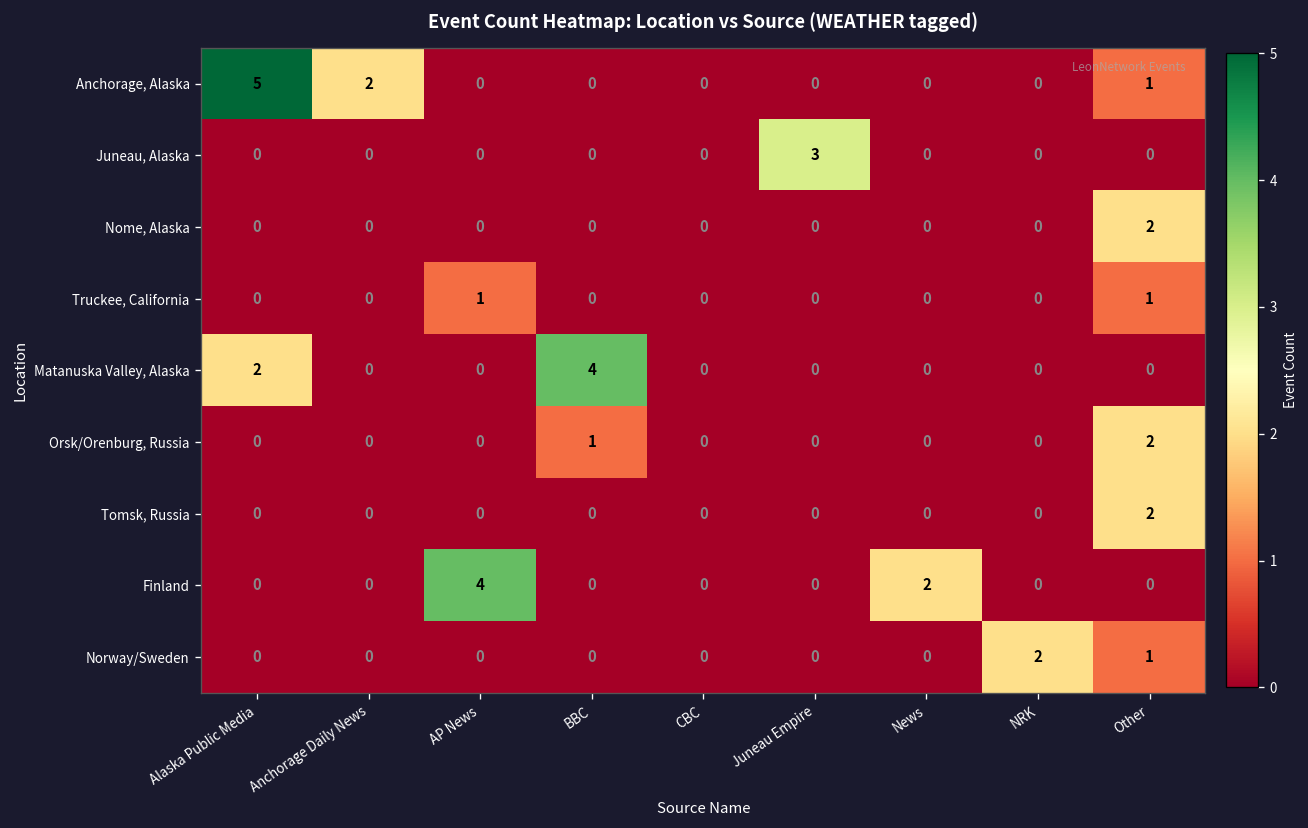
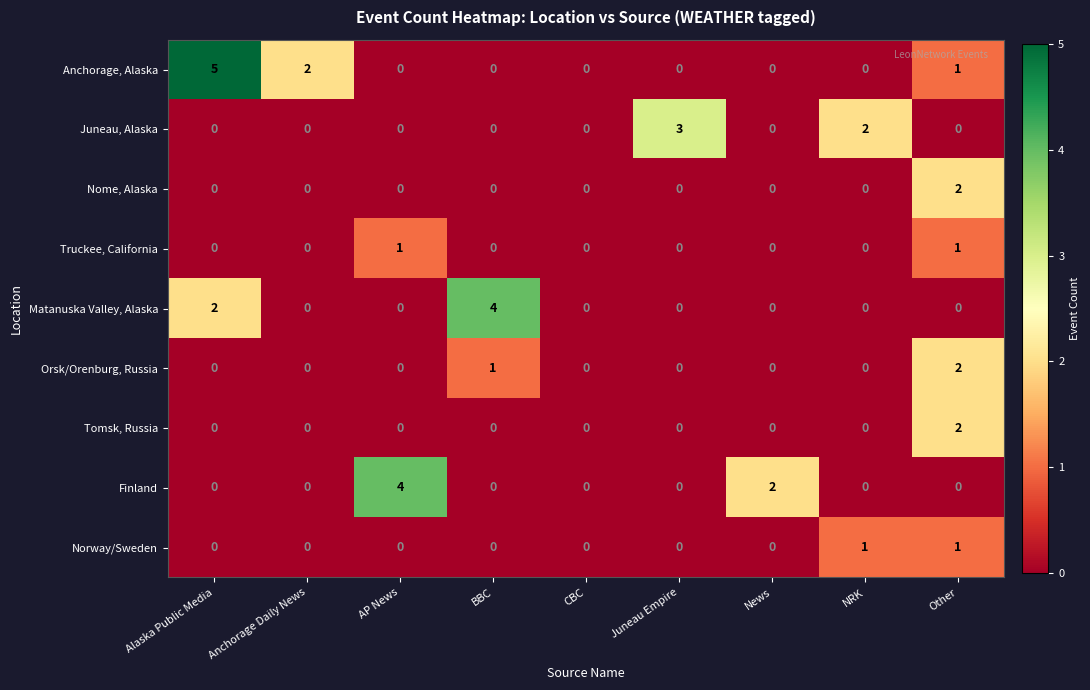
  {
    "Anchorage, Alaska": {
      "Alaska Public Media": 5,
      "Anchorage Daily News": 2,
      "AP News": 0,
      "BBC": 0,
      "CBC": 0,
      "Juneau Empire": 0,
      "News": 0,
      "NRK": 0
    },
    "Juneau, Alaska": {
      "Alaska Public Media": 0,
      "Anchorage Daily News": 0,
      "AP News": 0,
      "BBC": 0,
      "CBC": 0,
      "Juneau Empire": 3,
      "News": 0,
-     "NRK": 0,
+     "NRK": 2,
      "Other": 0
    },
    "Nome, Alaska": {
      "Alaska Public Media": 0,
      "Anchorage Daily News": 0,
      "AP News": 0,
      "BBC": 0,
      "CBC": 0,
      "Juneau Empire": 0,
      "News": 0,
      "NRK": 0,
      "Other": 2
    },
    "Truckee, California": {
      "Alaska Public Media": 0,
      "Anchorage Daily News": 0,
      "AP News": 1,
      "BBC": 0,
      "CBC": 0,
      "Juneau Empire": 0,
      "News": 0,
      "NRK": 0,
      "Other": 1
    },
    "Matanuska Valley, Alaska": {
      "Alaska Public Media": 2,
      "Anchorage Daily News": 0,
      "AP News": 0,
      "BBC": 4,
      "CBC": 0,
      "Juneau Empire": 0,
      "News": 0,
      "NRK": 0,
      "Other": 0
    },
    "Orsk/Orenburg, Russia": {
      "Alaska Public Media": 0,
      "Anchorage Daily News": 0,
      "AP News": 0,
      "BBC": 1,
      "CBC": 0,
      "Juneau Empire": 0,
      "News": 0,
      "NRK": 0,
      "Other": 2
    },
    "Tomsk, Russia": {
      "Alaska Public Media": 0,
      "Anchorage Daily News": 0,
      "AP News": 0,
      "BBC": 0,
      "CBC": 0,
      "Juneau Empire": 0,
      "News": 0,
      "NRK": 0,
      "Other": 2
    },
    "Finland": {
      "Alaska Public Media": 0,
      "Anchorage Daily News": 0,
      "AP News": 4,
      "BBC": 0,
      "CBC": 0,
      "Juneau Empire": 0,
      "News": 2,
      "NRK": 0,
      "Other": 0
    },
    "Norway/Sweden": {
      "Alaska Public Media": 0,
      "Anchorage Daily News": 0,
      "AP News": 0,
      "BBC": 0,
      "CBC": 0,
      "Juneau Empire": 0,
      "News": 0,
-     "NRK": 2,
+     "NRK": 1,
      "Other": 1
    }
  }
